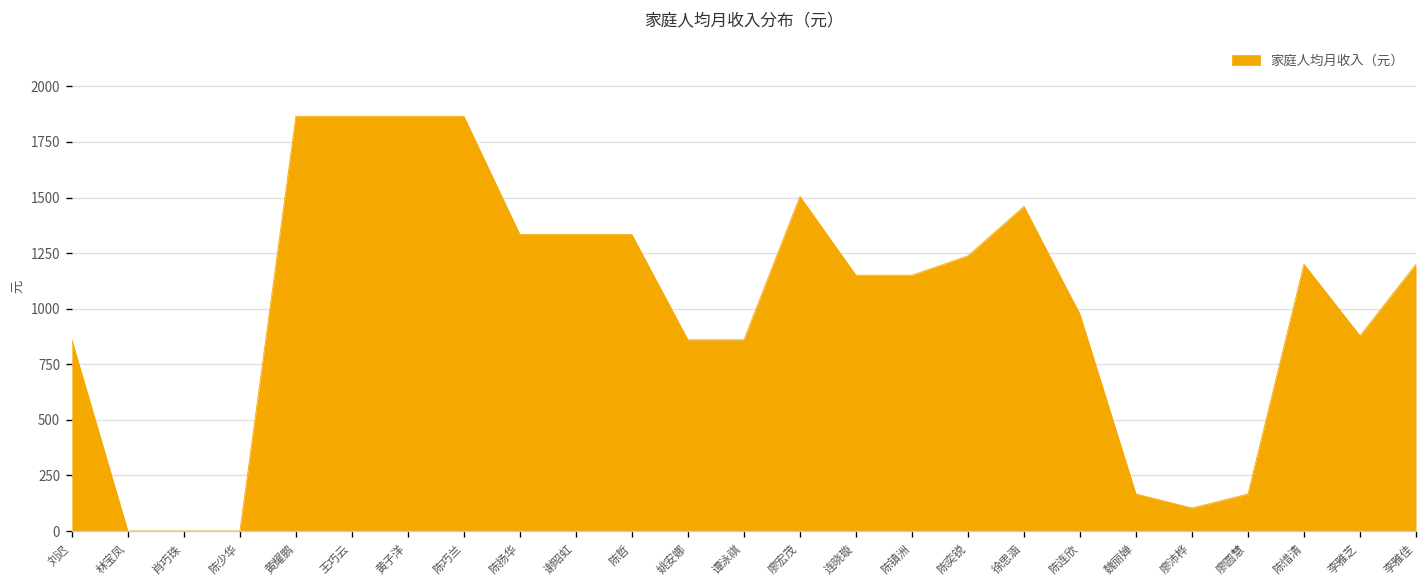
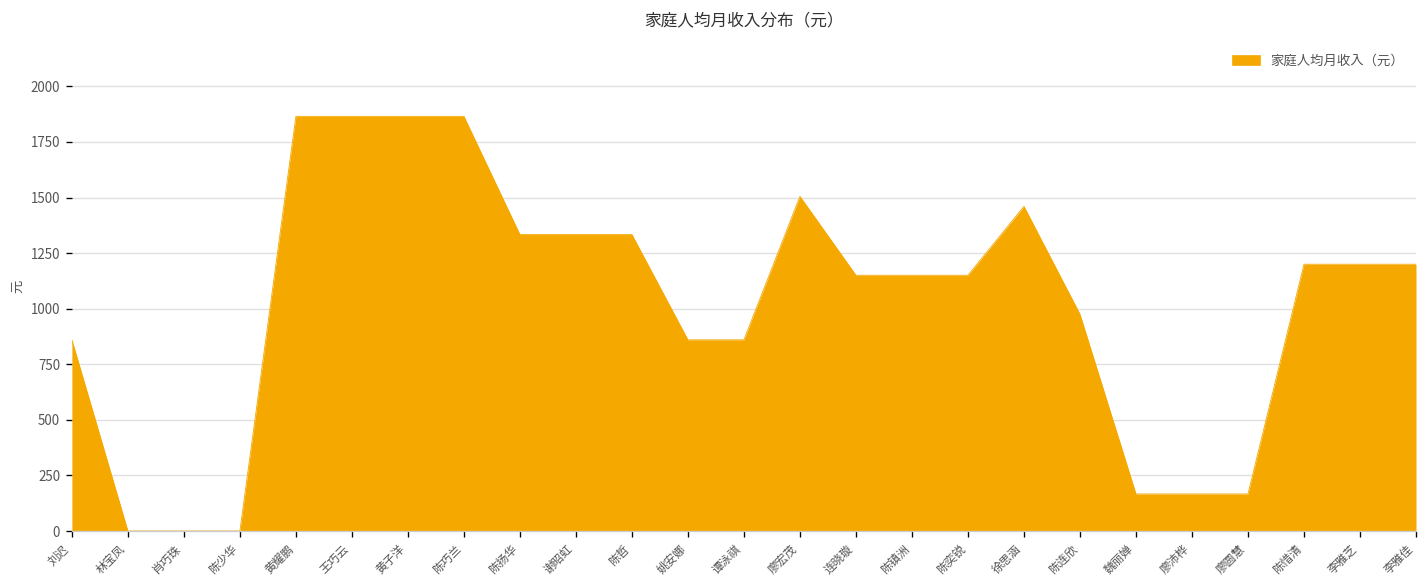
  {
    "刘迟": 860,
    "林宝凤": 0,
    "肖巧珠": 0,
    "陈少华": 0,
    "黄耀鹏": 1870,
    "王巧云": 1870,
    "黄子洋": 1870,
    "陈巧兰": 1870,
    "陈扬华": 1330,
    "谢昭虹": 1330,
    "陈哲": 1330,
    "姚安娜": 860,
    "谭泳祺": 860,
    "廖宏茂": 1510,
    "连晓璇": 1150,
    "陈镇洲": 1150,
-   "陈奕锐": 1240,
+   "陈奕锐": 1150,
    "徐思涵": 1460,
    "陈连欣": 970,
    "魏丽婵": 170,
-   "廖沛桦": 100,
+   "廖沛桦": 170,
    "廖圆慧": 170,
    "陈惜清": 1200,
-   "李雅芝": 880,
+   "李雅芝": 1200,
    "李雅佳": 1200
  }
